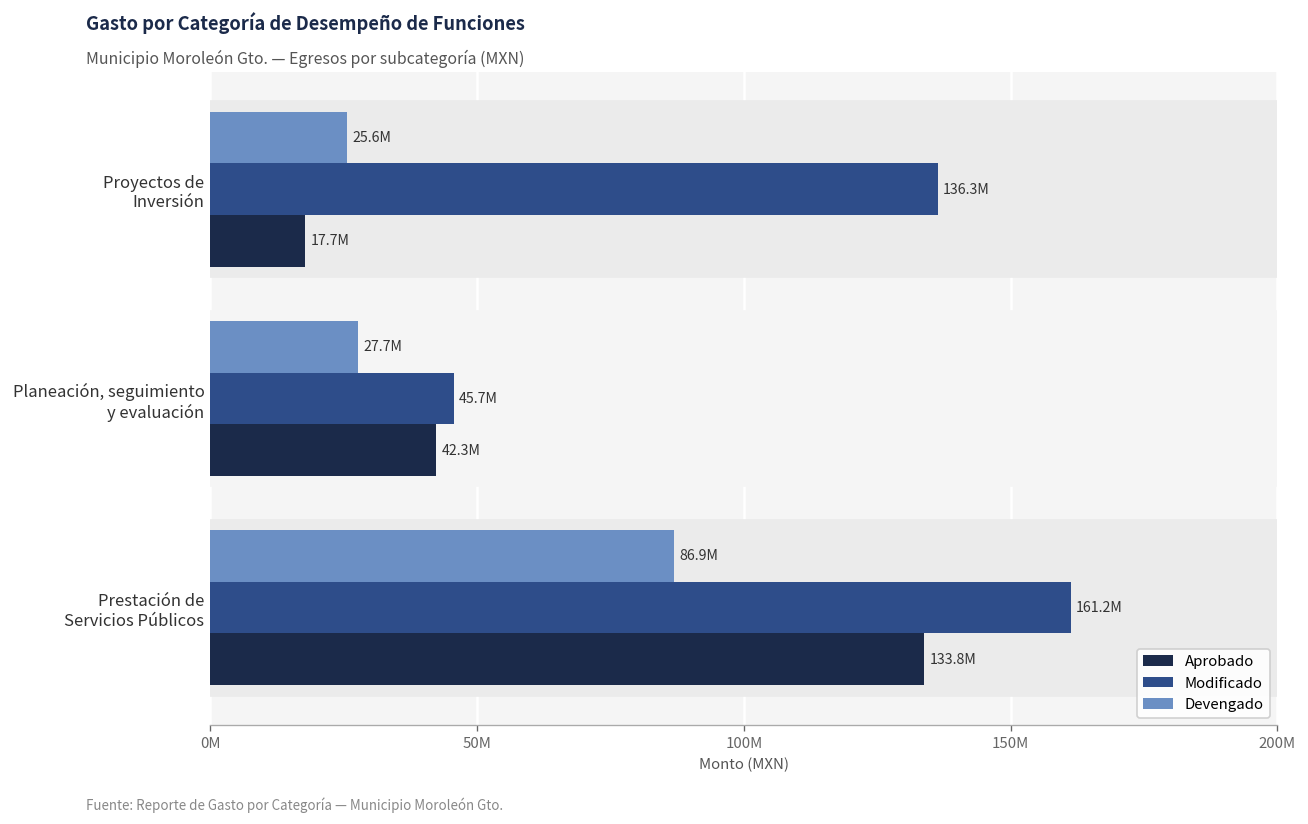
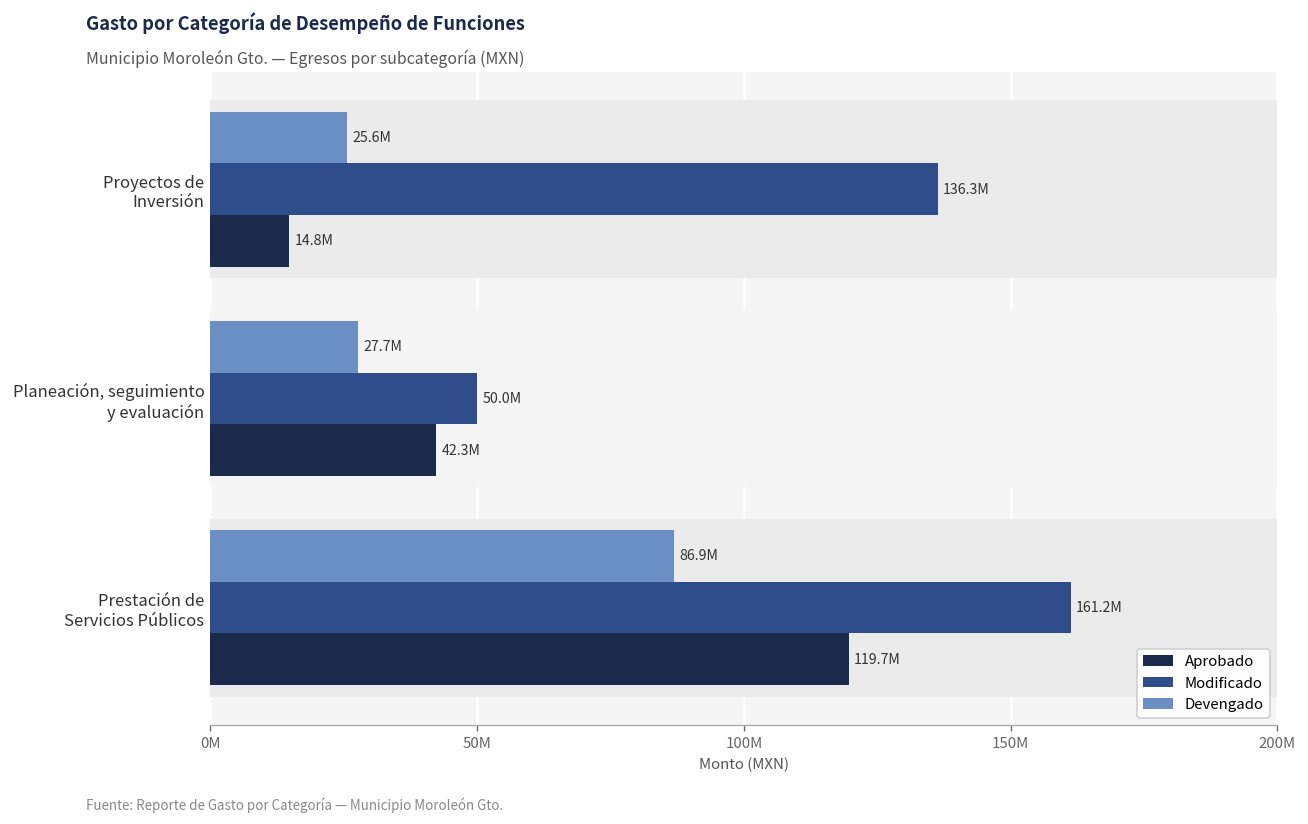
  {
    "Aprobado": {
-     "Proyectos de Inversión": "17.7M",
+     "Proyectos de Inversión": "14.8M",
      "Planeación, seguimiento y evaluación": "42.3M",
-     "Prestación de Servicios Públicos": "133.8M"
+     "Prestación de Servicios Públicos": "119.7M"
    },
    "Modificado": {
      "Proyectos de Inversión": "136.3M",
-     "Planeación, seguimiento y evaluación": "45.7M",
+     "Planeación, seguimiento y evaluación": "50.0M",
      "Prestación de Servicios Públicos": "161.2M"
    },
    "Devengado": {
      "Proyectos de Inversión": "25.6M",
      "Planeación, seguimiento y evaluación": "27.7M",
      "Prestación de Servicios Públicos": "86.9M"
    }
  }
